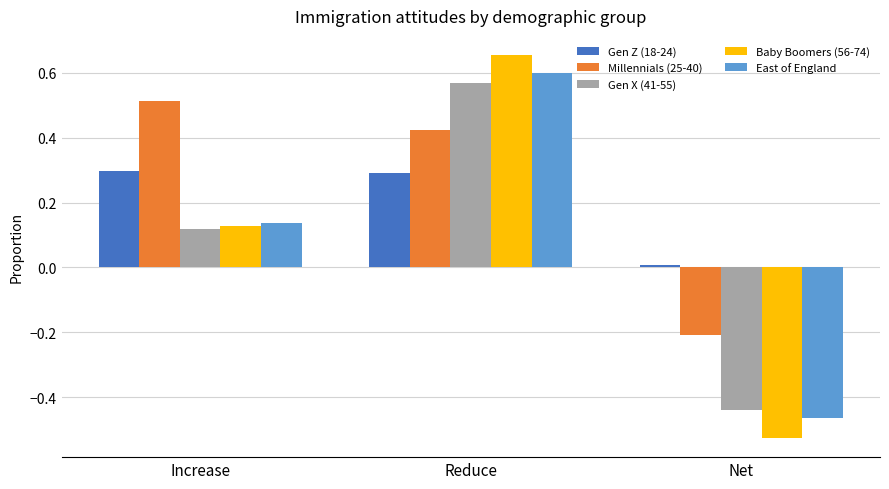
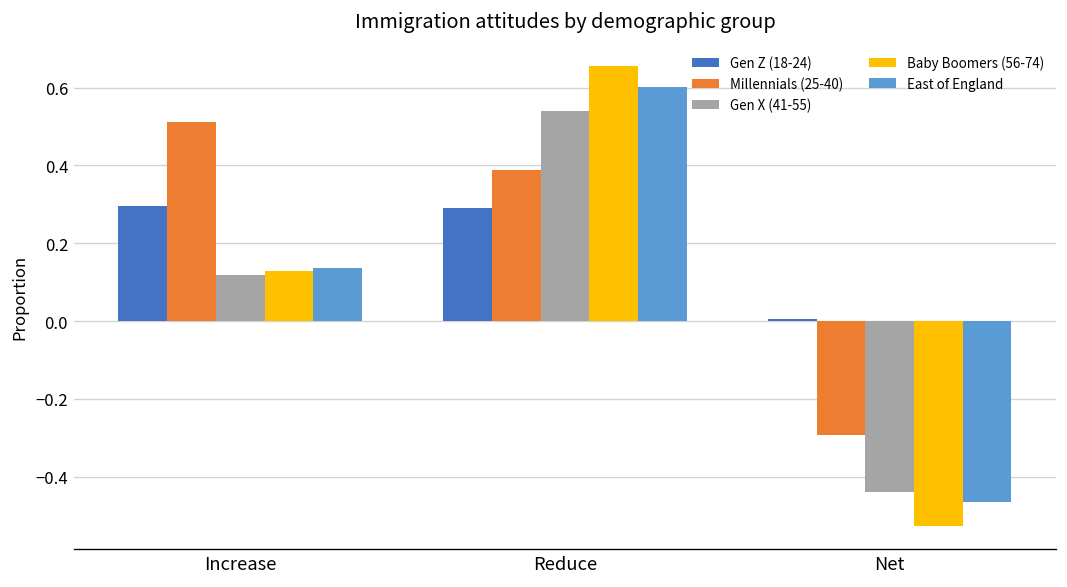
  {
    "Millennials (25-40)": {
      "Increase": 0.51,
-     "Reduce": 0.42,
-     "Net": -0.21
+     "Reduce": 0.39,
+     "Net": -0.29
    },
    "Gen X (41-55)": {
      "Increase": 0.12,
-     "Reduce": 0.57,
+     "Reduce": 0.54,
      "Net": -0.44
    },
    "Baby Boomers (56-74)": {
      "Increase": 0.13,
      "Reduce": 0.65,
      "Net": -0.53
    }
  }
